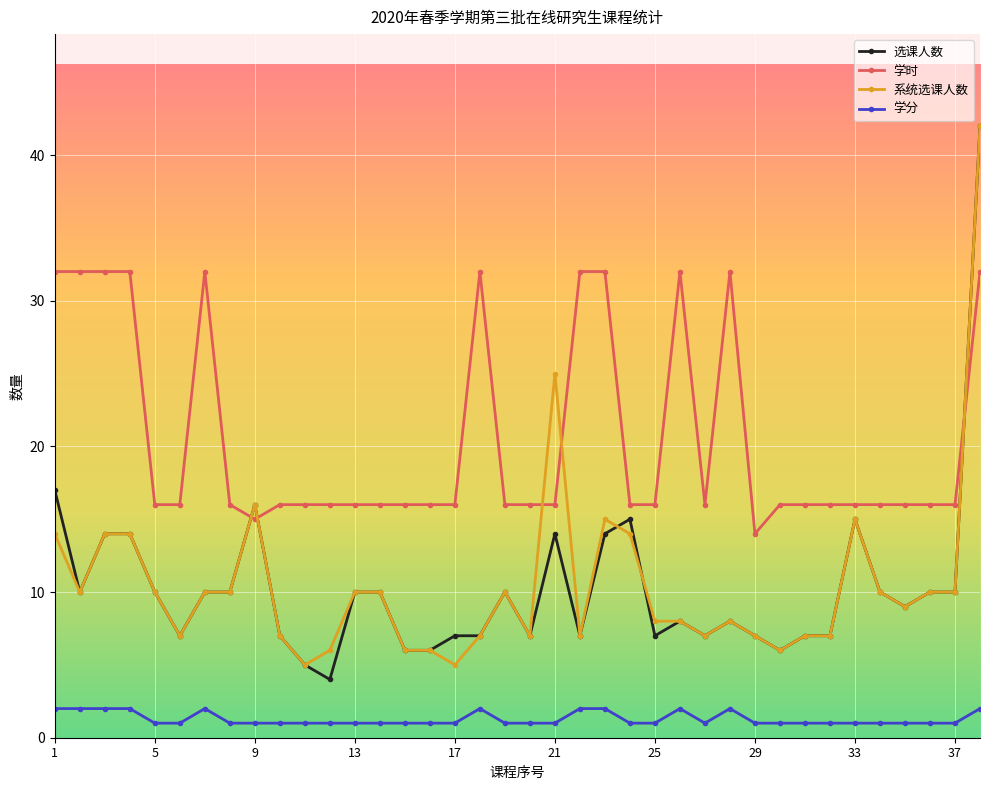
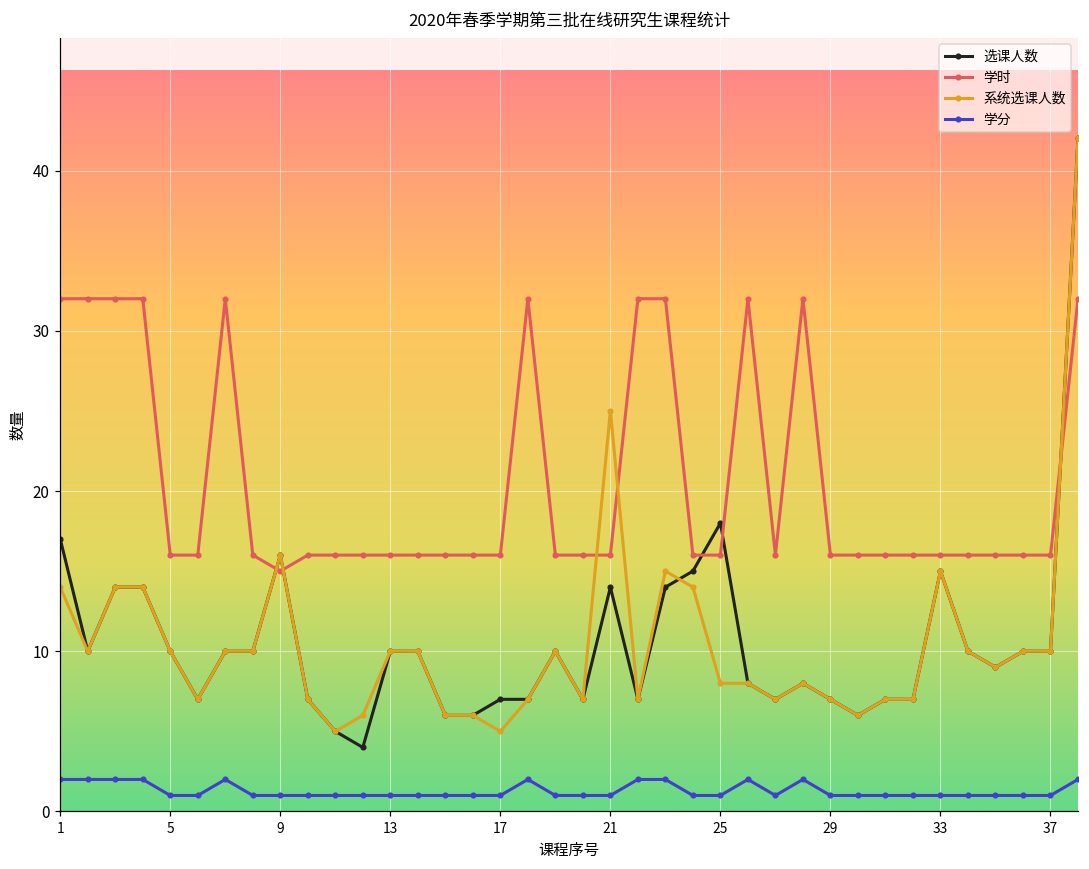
  {
    "选课人数": {
      "1": 17,
      "17": 7,
      "21": 14,
-     "25": 7
+     "25": 18
    },
    "学时": {
      "1": 32,
      "5": 16,
      "9": 15,
      "13": 16,
      "17": 16,
      "21": 16,
      "25": 16,
-     "29": 14,
+     "29": 16,
      "33": 16,
      "37": 16
    },
    "系统选课人数": {
      "1": 14,
      "17": 5,
      "21": 25,
      "25": 8
    },
    "学分": {
      "1": 2,
      "5": 1,
      "9": 1,
      "13": 1,
      "17": 1,
      "21": 1,
      "25": 1,
      "29": 1,
      "33": 1,
      "37": 1
    }
  }
